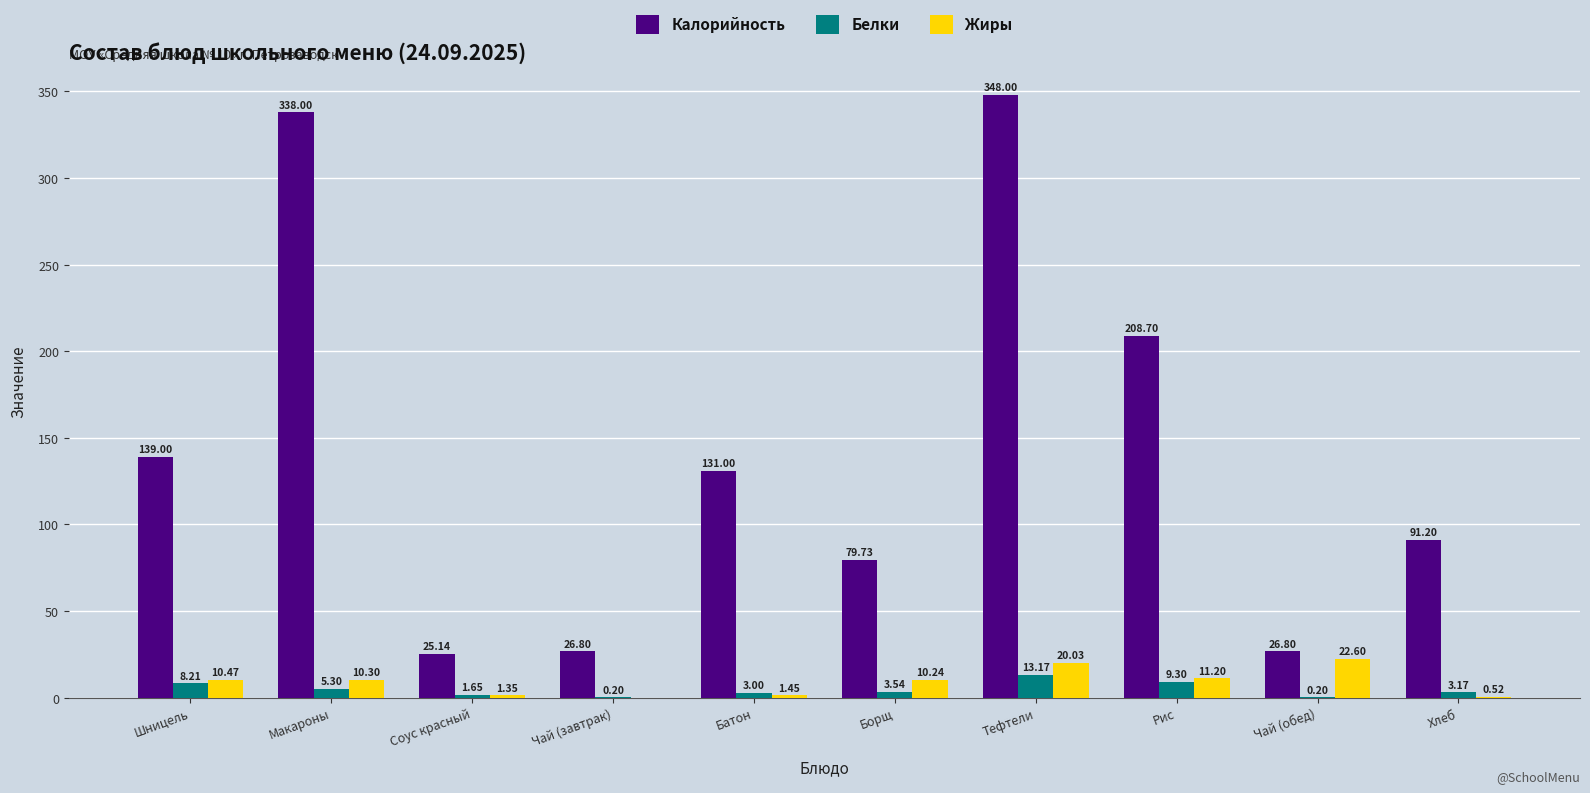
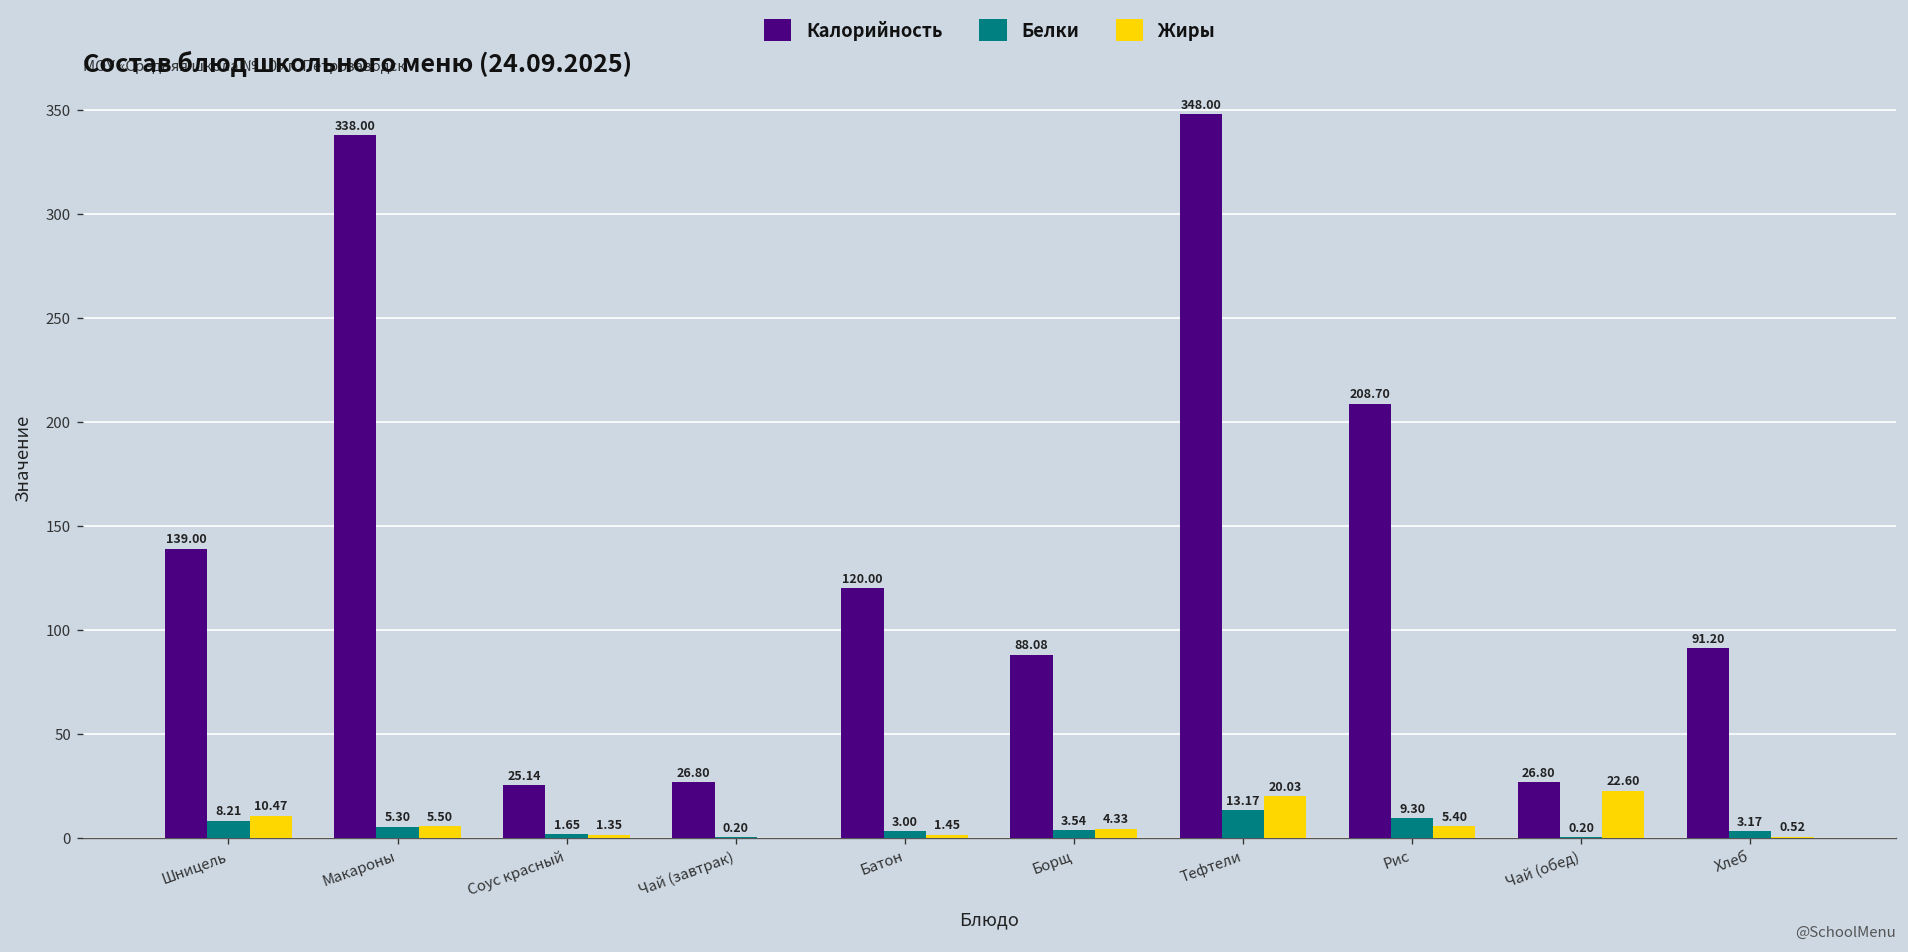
  {
    "Калорийность": {
      "Шницель": 139.00,
      "Макароны": 338.00,
      "Соус красный": 25.14,
      "Чай (завтрак)": 26.80,
-     "Батон": 131.00,
-     "Борщ": 79.73,
+     "Батон": 120.00,
+     "Борщ": 88.08,
      "Тефтели": 348.00,
      "Рис": 208.70,
      "Чай (обед)": 26.80,
      "Хлеб": 91.20
    },
    "Белки": {
      "Шницель": 8.21,
      "Макароны": 5.30,
      "Соус красный": 1.65,
      "Чай (завтрак)": 0.20,
      "Батон": 3.00,
      "Борщ": 3.54,
      "Тефтели": 13.17,
      "Рис": 9.30,
      "Чай (обед)": 0.20,
      "Хлеб": 3.17
    },
    "Жиры": {
      "Шницель": 10.47,
-     "Макароны": 10.30,
+     "Макароны": 5.50,
      "Соус красный": 1.35,
      "Батон": 1.45,
-     "Борщ": 10.24,
+     "Борщ": 4.33,
      "Тефтели": 20.03,
-     "Рис": 11.20,
+     "Рис": 5.40,
      "Чай (обед)": 22.60,
      "Хлеб": 0.52
    }
  }
